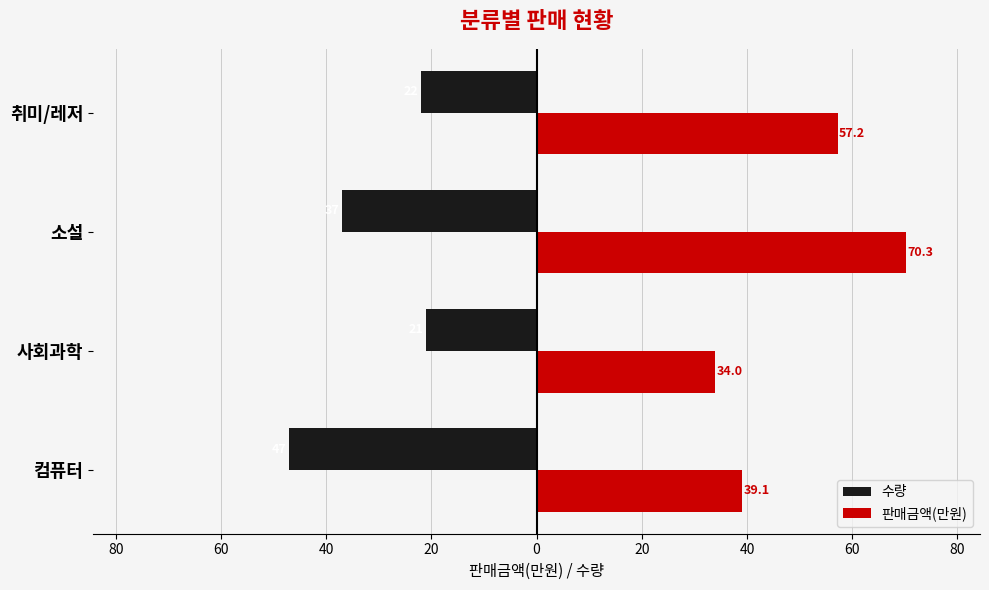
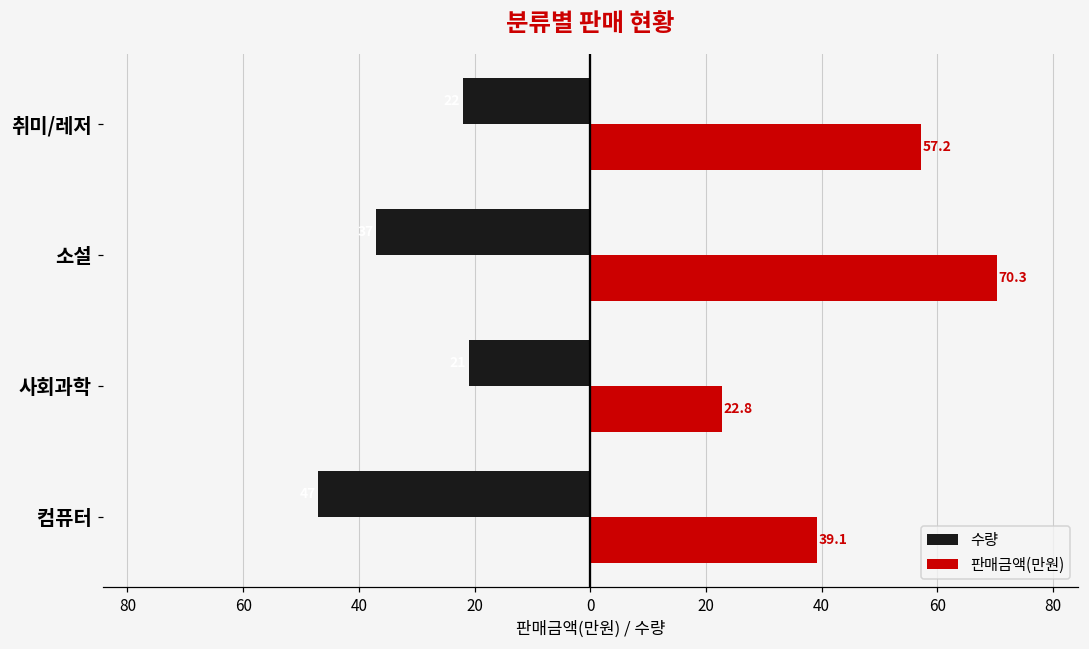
  {
    "판매금액(만원)": {
      "취미/레저": 57.2,
      "소설": 70.3,
-     "사회과학": 34.0,
+     "사회과학": 22.8,
      "컴퓨터": 39.1
    }
  }
